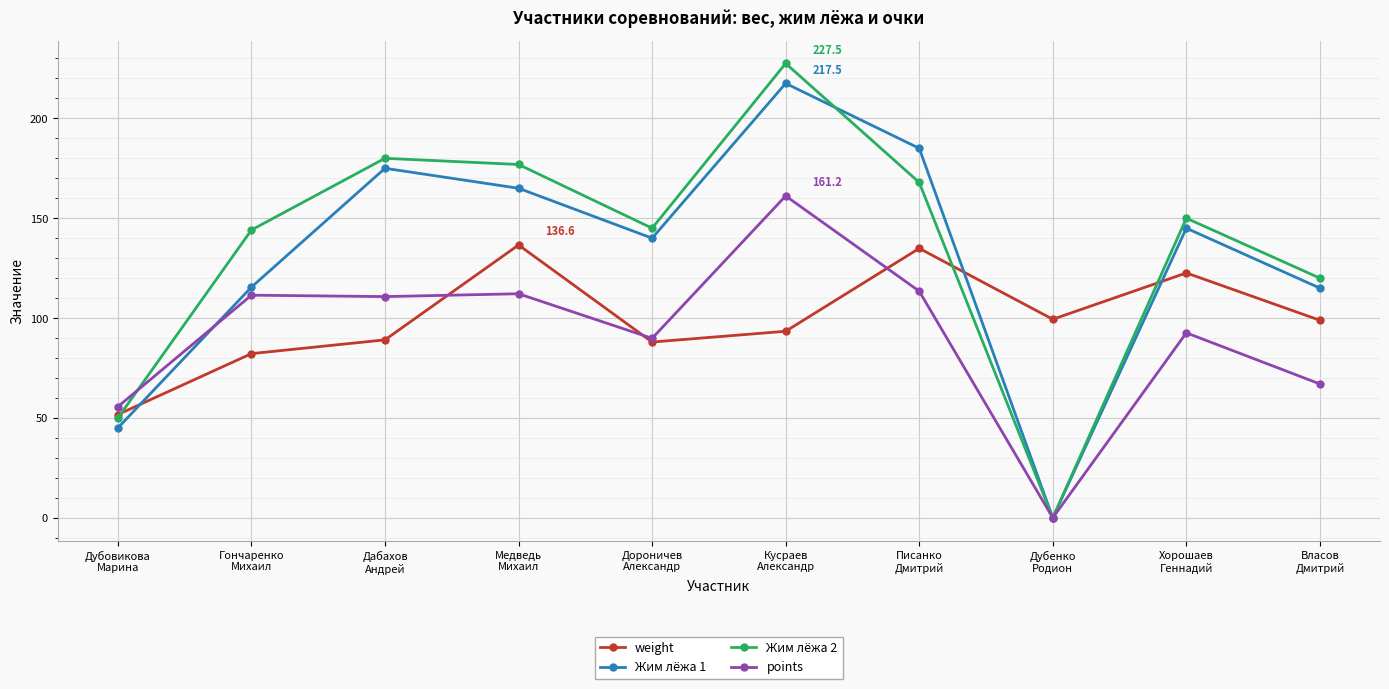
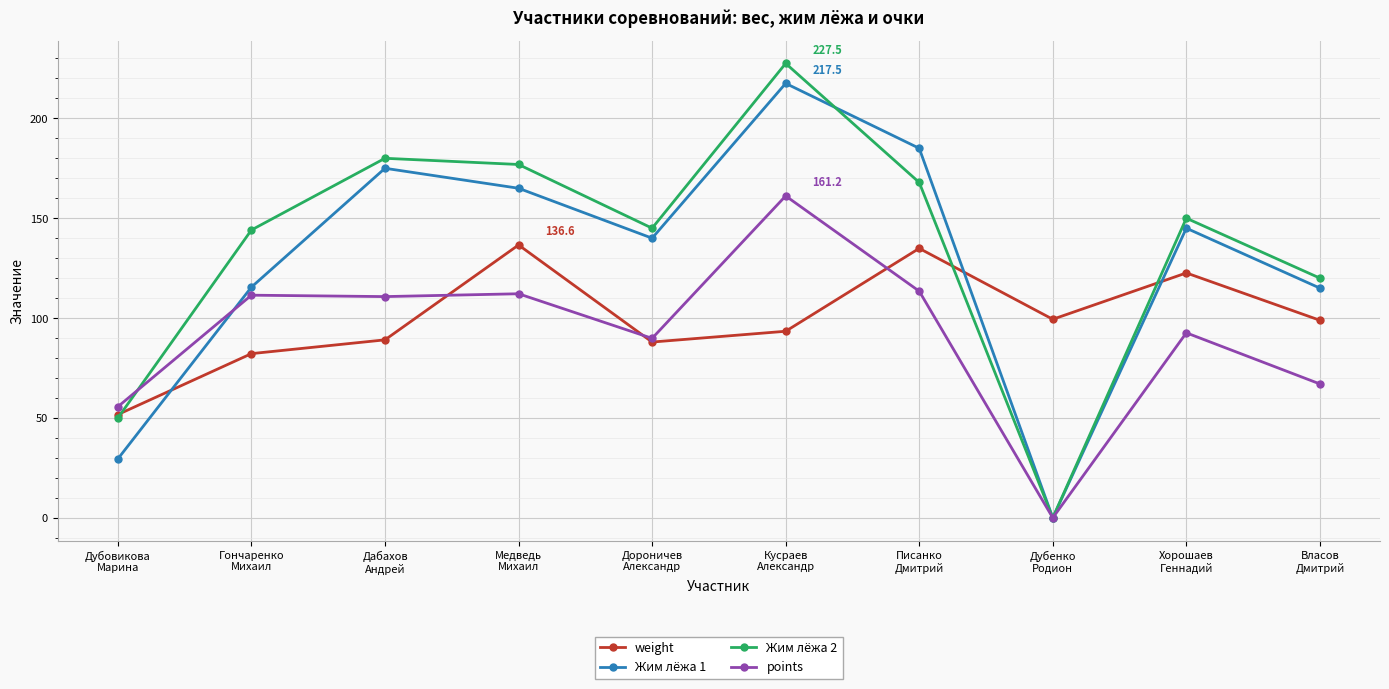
  {
    "weight": {
      "Дубовикова Марина": 52,
      "Гончаренко Михаил": 82,
      "Дабахов Андрей": 89,
      "Медведь Михаил": 137,
      "Дороничев Александр": 88,
      "Кусраев Александр": 93,
      "Писанко Дмитрий": 135,
      "Дубенко Родион": 99,
      "Хорошаев Геннадий": 123,
      "Власов Дмитрий": 99
    },
    "Жим лёжа 1": {
-     "Дубовикова Марина": 45,
+     "Дубовикова Марина": 30,
      "Гончаренко Михаил": 116,
      "Дабахов Андрей": 175,
      "Медведь Михаил": 165,
      "Дороничев Александр": 140,
      "Кусраев Александр": 218,
      "Писанко Дмитрий": 185,
      "Хорошаев Геннадий": 145,
      "Власов Дмитрий": 115
    },
    "Жим лёжа 2": {
      "Дубовикова Марина": 50,
      "Гончаренко Михаил": 144,
      "Дабахов Андрей": 180,
      "Медведь Михаил": 177,
      "Дороничев Александр": 145,
      "Кусраев Александр": 228,
      "Писанко Дмитрий": 168,
      "Хорошаев Геннадий": 150,
      "Власов Дмитрий": 120
    },
    "points": {
      "Дубовикова Марина": 56,
      "Гончаренко Михаил": 111,
      "Дабахов Андрей": 111,
      "Медведь Михаил": 112,
      "Дороничев Александр": 90,
      "Кусраев Александр": 161,
      "Писанко Дмитрий": 113,
      "Хорошаев Геннадий": 93,
      "Власов Дмитрий": 67
    }
  }
